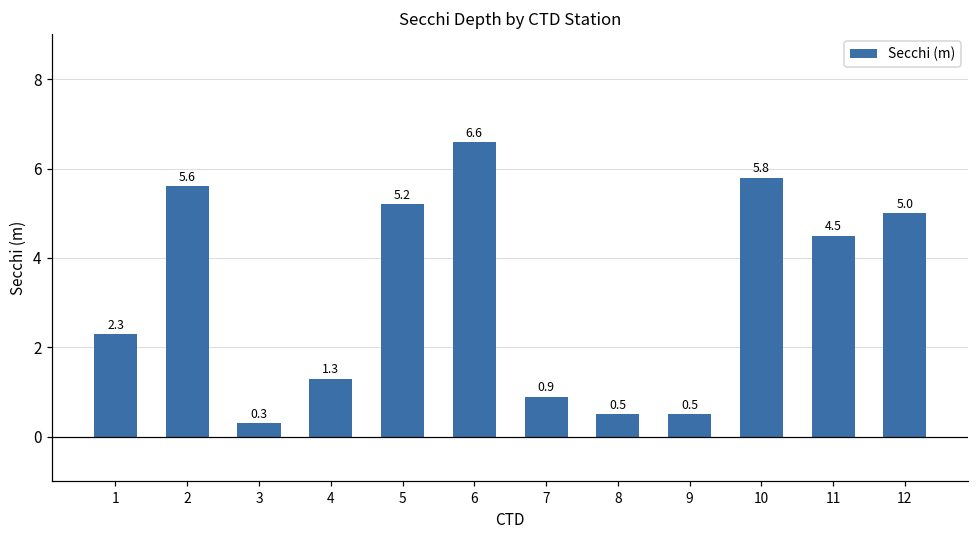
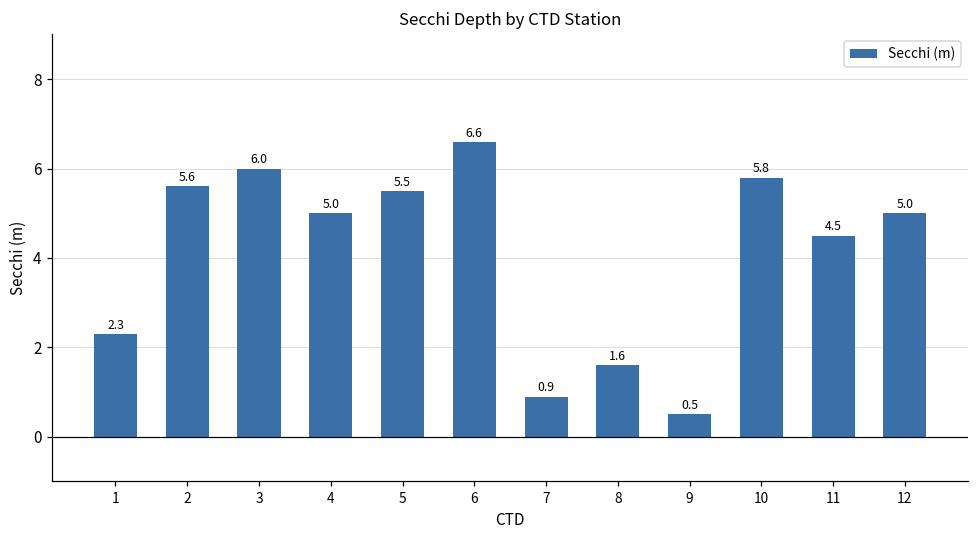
  {
    "1": 2.3,
    "2": 5.6,
-   "3": 0.3,
-   "4": 1.3,
-   "5": 5.2,
+   "3": 6.0,
+   "4": 5.0,
+   "5": 5.5,
    "6": 6.6,
    "7": 0.9,
-   "8": 0.5,
+   "8": 1.6,
    "9": 0.5,
    "10": 5.8,
    "11": 4.5,
    "12": 5.0
  }
